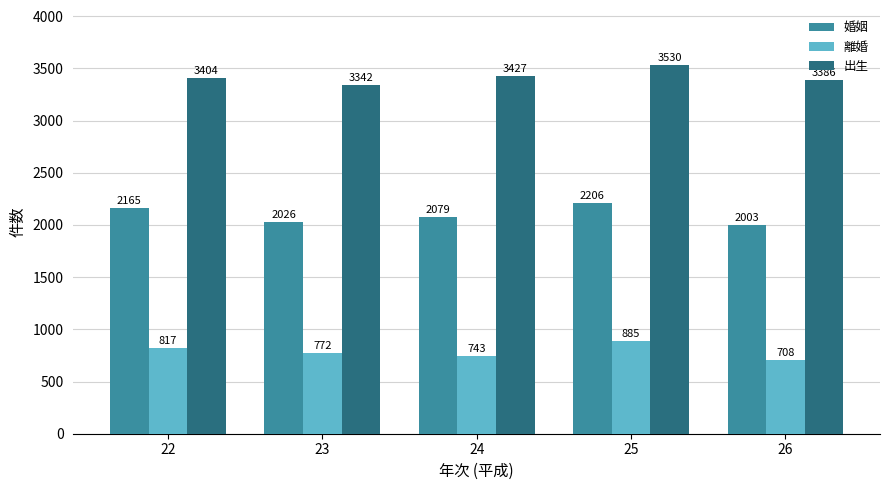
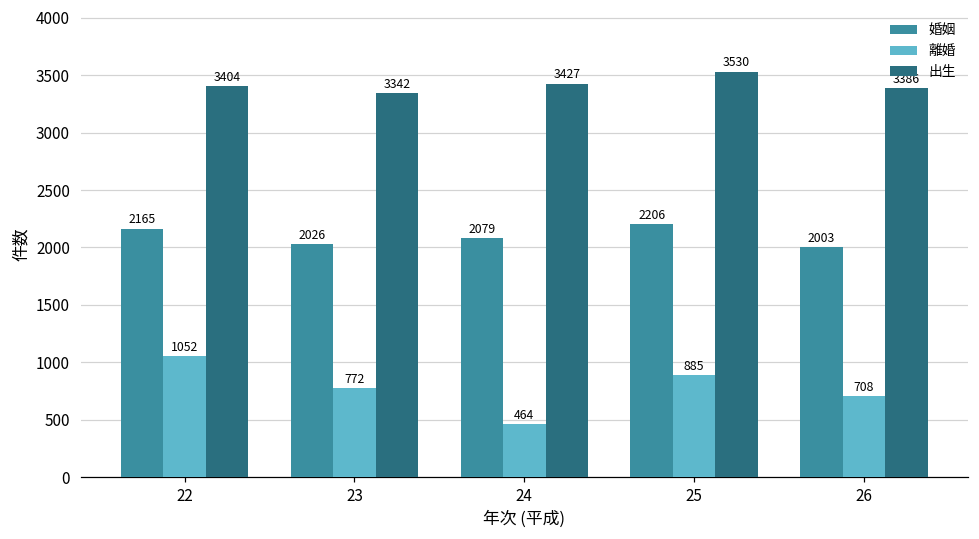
  {
    "離婚": {
-     "22": 817,
+     "22": 1052,
      "23": 772,
-     "24": 743,
+     "24": 464,
      "25": 885,
      "26": 708
    }
  }
